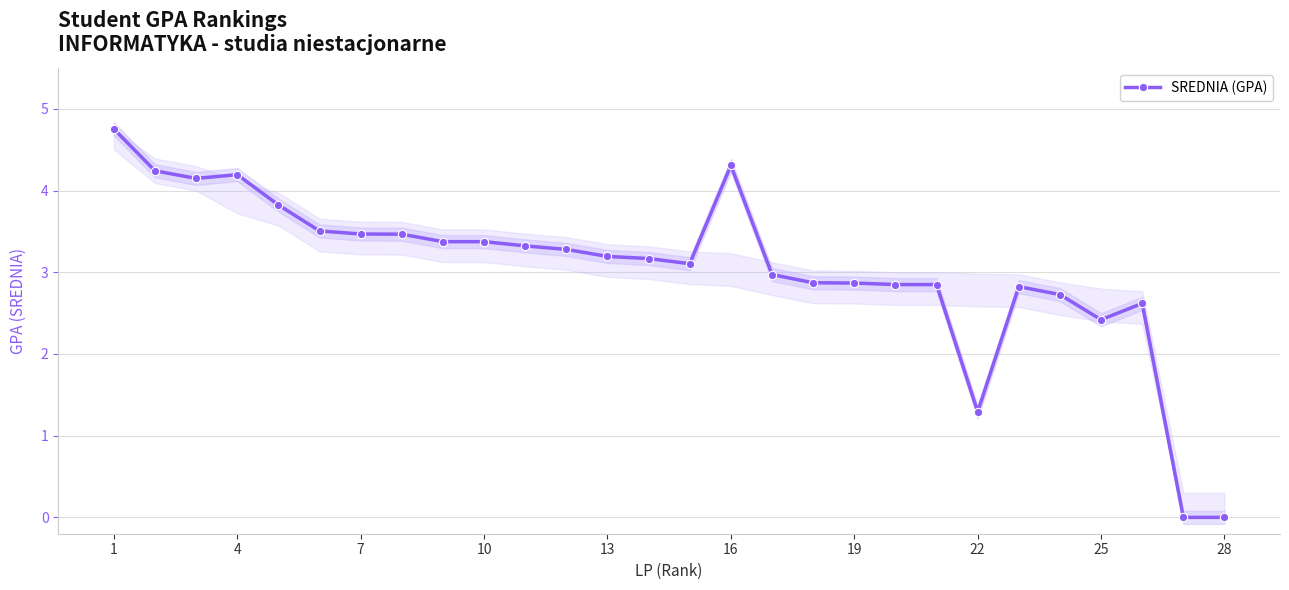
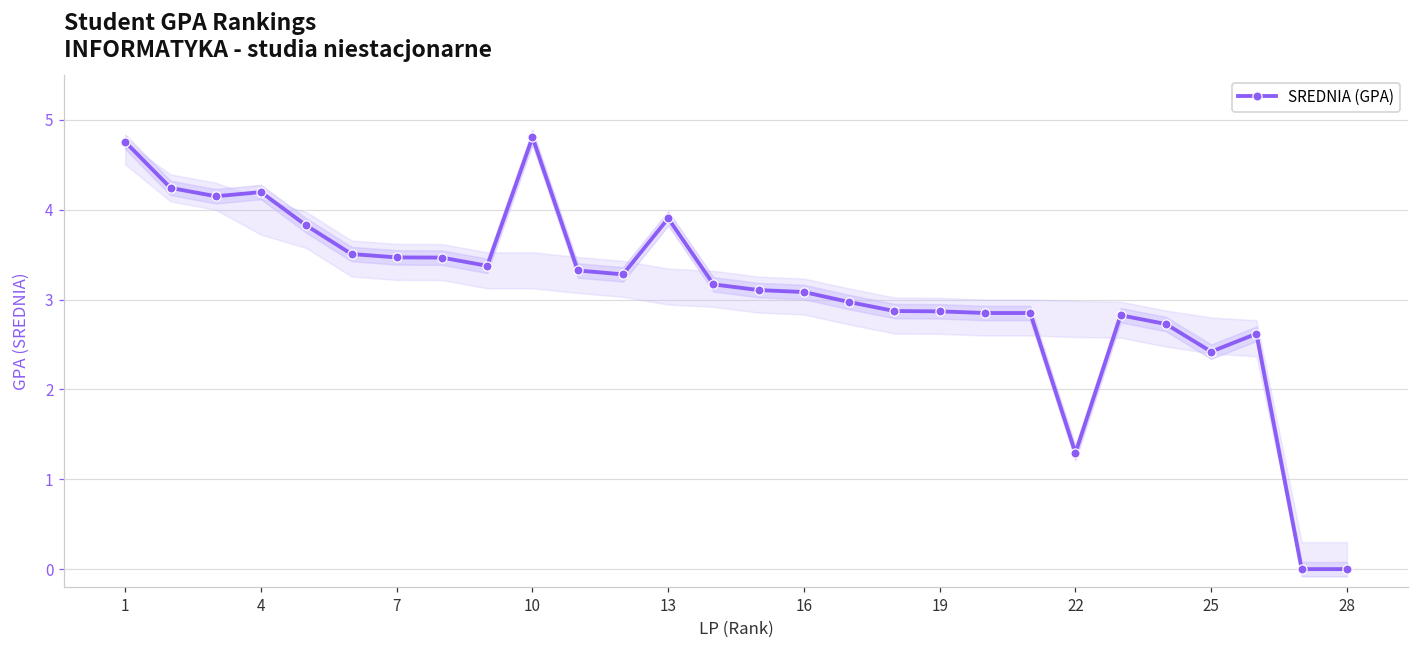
  {
    "SREDNIA (GPA)": {
      "4": 4.2,
      "7": 3.5,
-     "10": 3.4,
-     "13": 3.2,
-     "16": 4.3,
+     "10": 4.8,
+     "13": 3.9,
+     "16": 3.1,
      "19": 2.9,
      "22": 1.3,
      "25": 2.4,
      "28": 0.0
    }
  }
